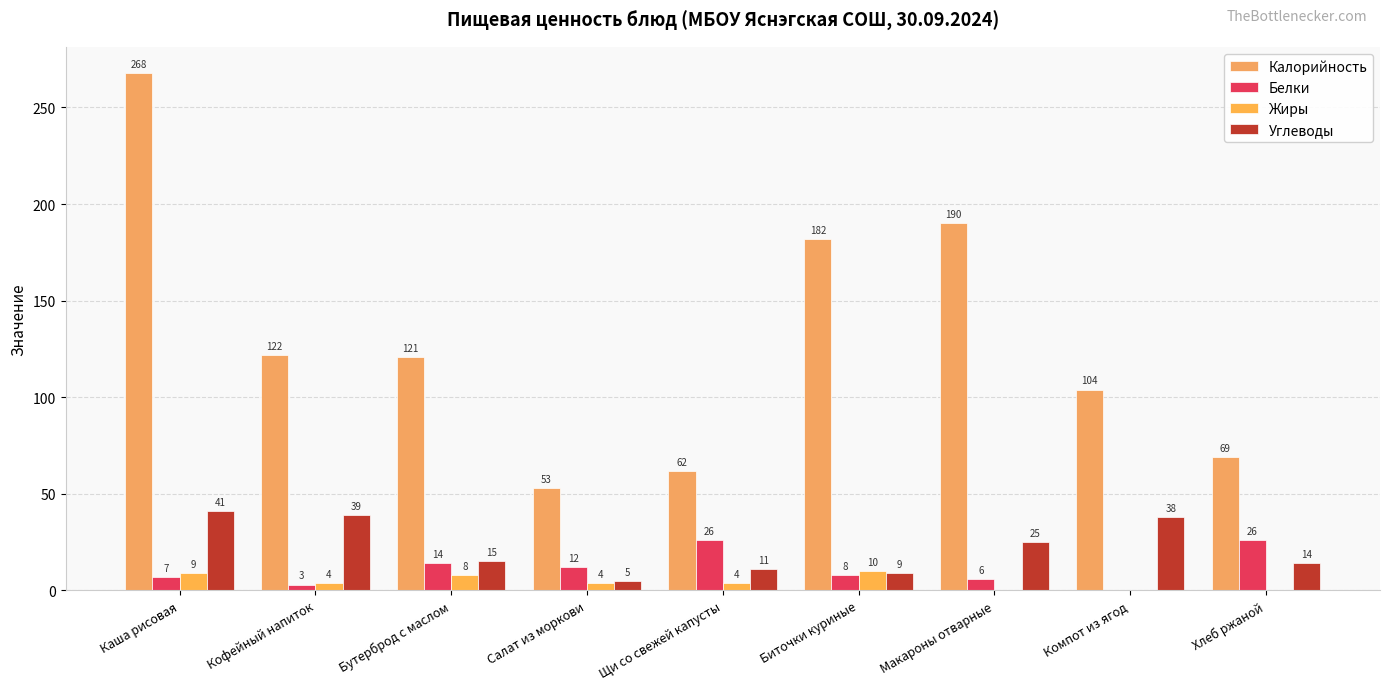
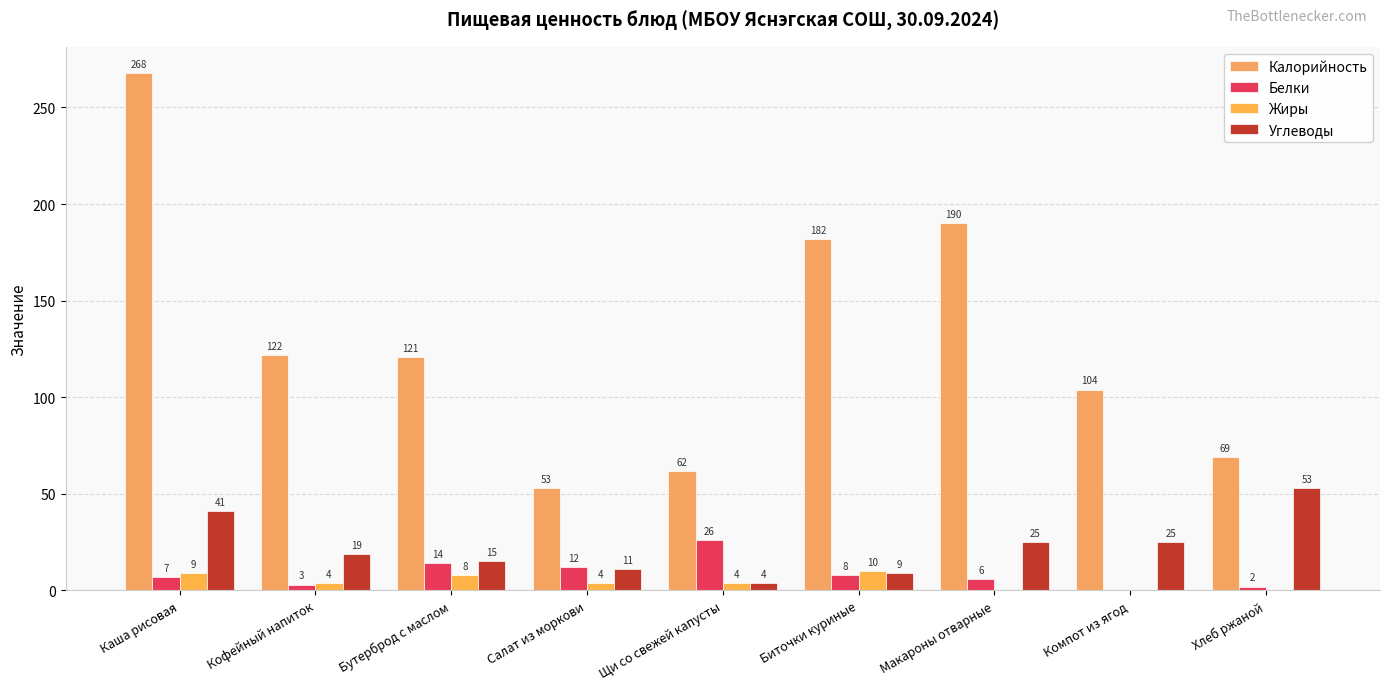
  {
    "Белки": {
      "Каша рисовая": 7,
      "Кофейный напиток": 3,
      "Бутерброд с маслом": 14,
      "Салат из моркови": 12,
      "Щи со свежей капусты": 26,
      "Биточки куриные": 8,
      "Макароны отварные": 6,
-     "Хлеб ржаной": 26
+     "Хлеб ржаной": 2
    },
    "Углеводы": {
      "Каша рисовая": 41,
-     "Кофейный напиток": 39,
+     "Кофейный напиток": 19,
      "Бутерброд с маслом": 15,
-     "Салат из моркови": 5,
-     "Щи со свежей капусты": 11,
+     "Салат из моркови": 11,
+     "Щи со свежей капусты": 4,
      "Биточки куриные": 9,
      "Макароны отварные": 25,
-     "Компот из ягод": 38,
-     "Хлеб ржаной": 14
+     "Компот из ягод": 25,
+     "Хлеб ржаной": 53
    }
  }
